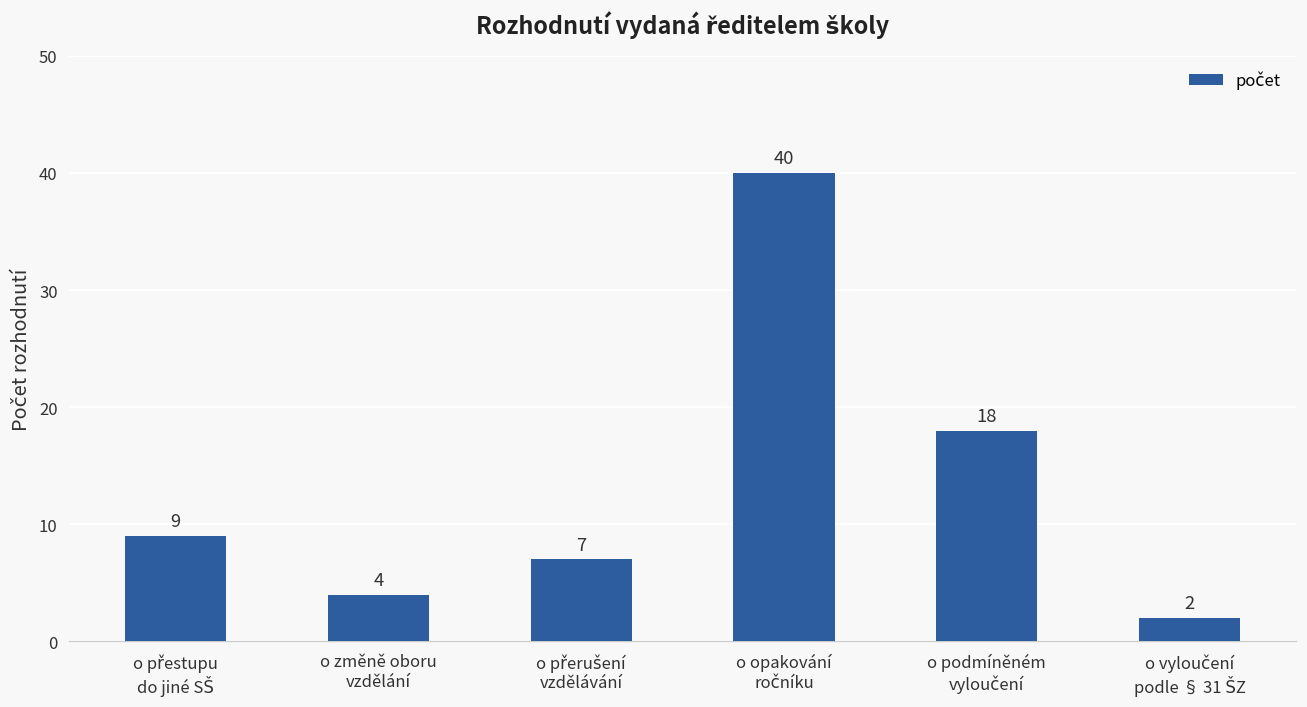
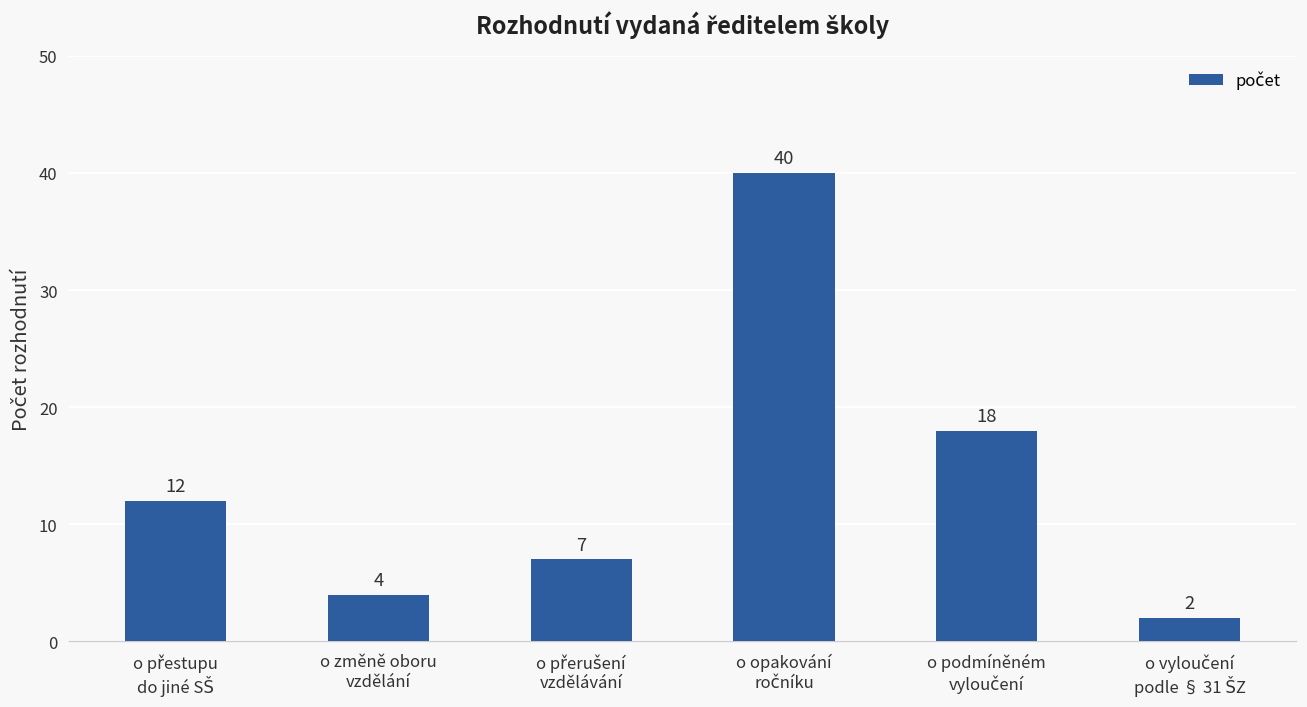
  {
-   "o přestupu do jiné SŠ": 9,
+   "o přestupu do jiné SŠ": 12,
    "o změně oboru vzdělání": 4,
    "o přerušení vzdělávání": 7,
    "o opakování ročníku": 40,
    "o podmíněném vyloučení": 18,
    "o vyloučení podle § 31 ŠZ": 2
  }
